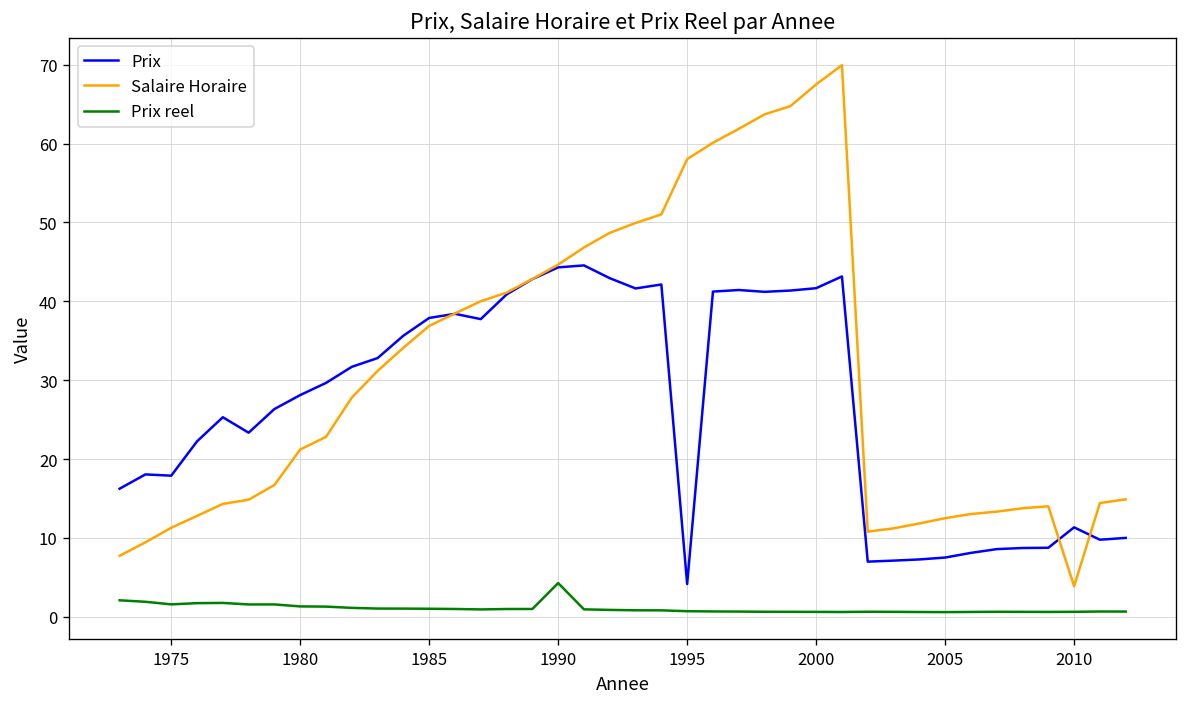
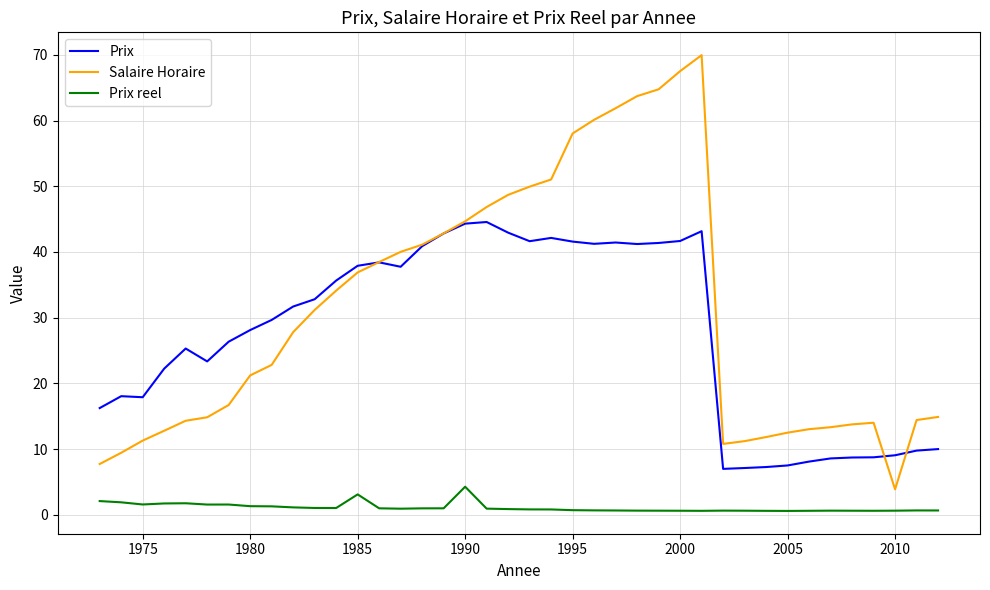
  {
    "Prix": {
      "1975": 18,
      "1980": 28,
      "1985": 38,
-     "1995": 4,
+     "1995": 42,
      "2000": 42,
      "2005": 8,
-     "2010": 11
+     "2010": 9
    },
    "Salaire Horaire": {
      "1975": 11,
      "1980": 21,
      "1985": 37,
      "1995": 58,
      "2000": 68,
      "2005": 13,
      "2010": 4
    },
    "Prix reel": {
      "1975": 2,
      "1980": 1,
-     "1985": 1,
+     "1985": 3,
      "1990": 4,
      "1995": 1,
      "2000": 1,
      "2005": 1,
      "2010": 1
    }
  }
